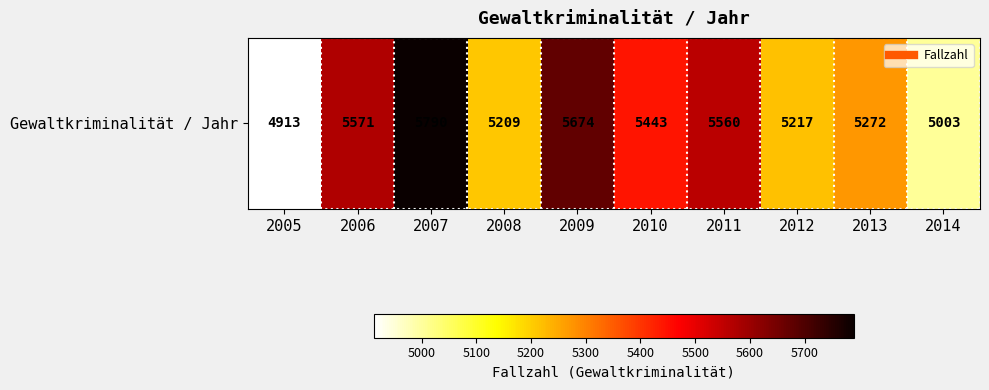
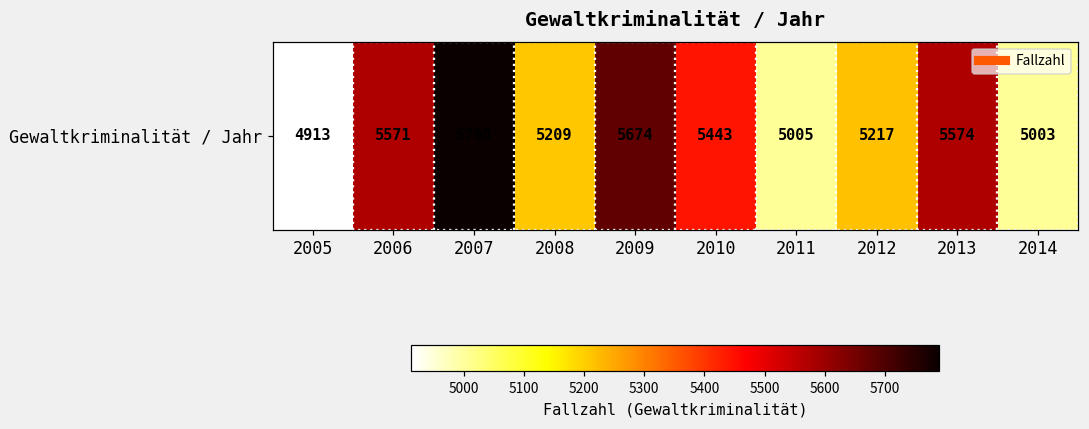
  {
    "Gewaltkriminalität / Jahr": {
      "2005": 4913,
      "2006": 5571,
      "2008": 5209,
      "2009": 5674,
      "2010": 5443,
-     "2011": 5560,
+     "2011": 5005,
      "2012": 5217,
-     "2013": 5272,
+     "2013": 5574,
      "2014": 5003
    }
  }
